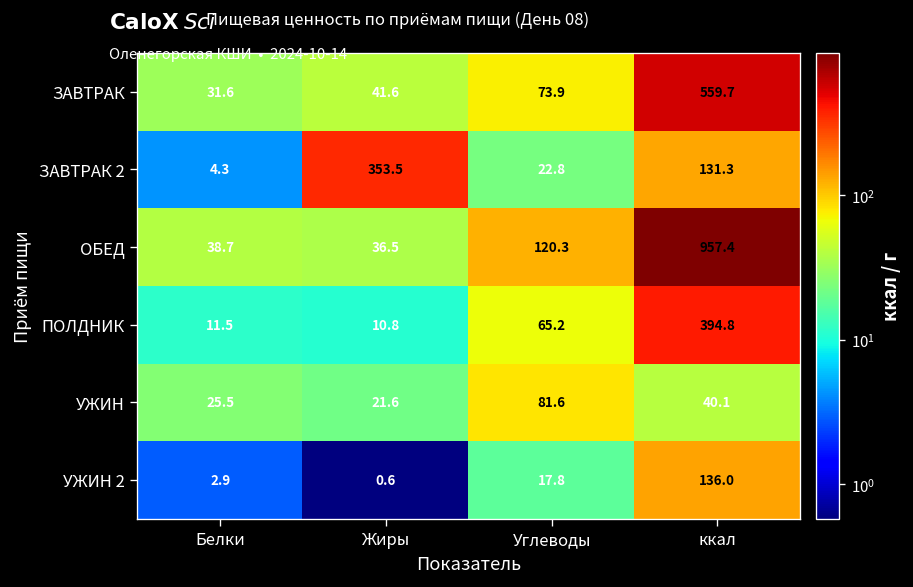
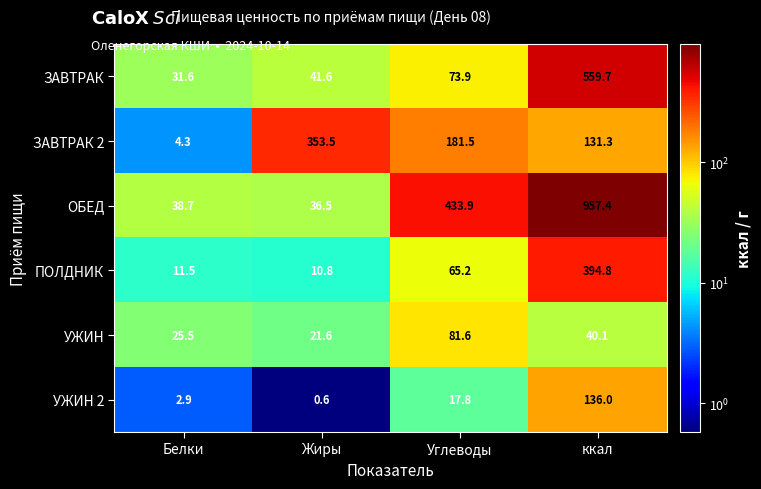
  {
    "ЗАВТРАК": {
      "Белки": 31.6,
      "Жиры": 41.6,
      "Углеводы": 73.9,
      "ккал": 559.7
    },
    "ЗАВТРАК 2": {
      "Белки": 4.3,
      "Жиры": 353.5,
-     "Углеводы": 22.8,
+     "Углеводы": 181.5,
      "ккал": 131.3
    },
    "ОБЕД": {
      "Белки": 38.7,
      "Жиры": 36.5,
-     "Углеводы": 120.3,
+     "Углеводы": 433.9,
      "ккал": 957.4
    },
    "ПОЛДНИК": {
      "Белки": 11.5,
      "Жиры": 10.8,
      "Углеводы": 65.2,
      "ккал": 394.8
    },
    "УЖИН": {
      "Белки": 25.5,
      "Жиры": 21.6,
      "Углеводы": 81.6,
      "ккал": 40.1
    },
    "УЖИН 2": {
      "Белки": 2.9,
      "Жиры": 0.6,
      "Углеводы": 17.8,
      "ккал": 136.0
    }
  }
